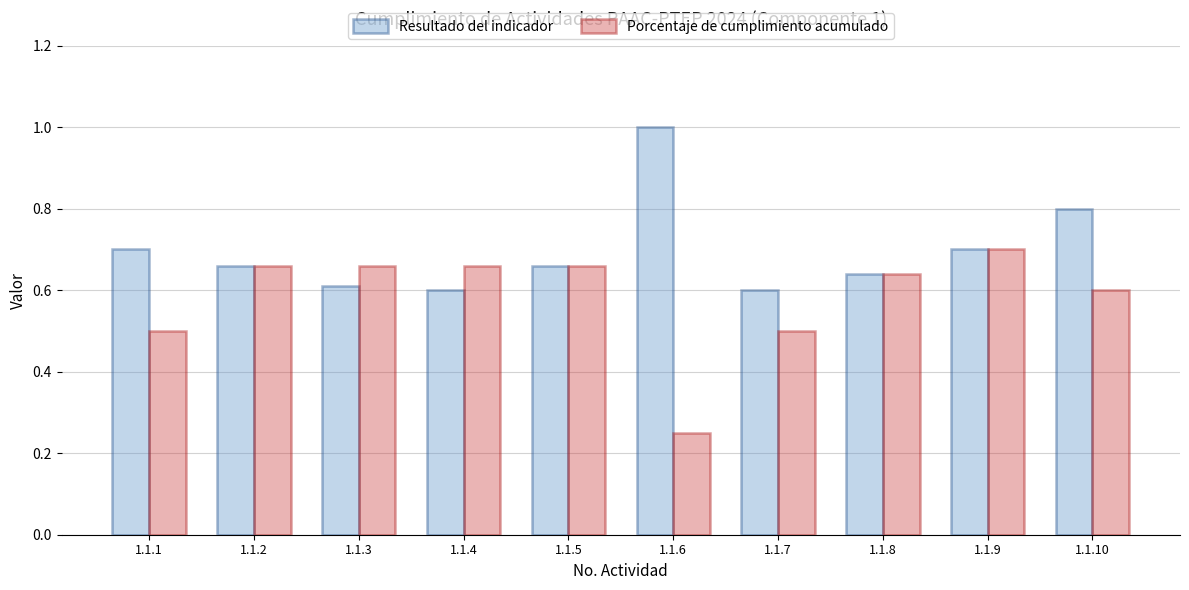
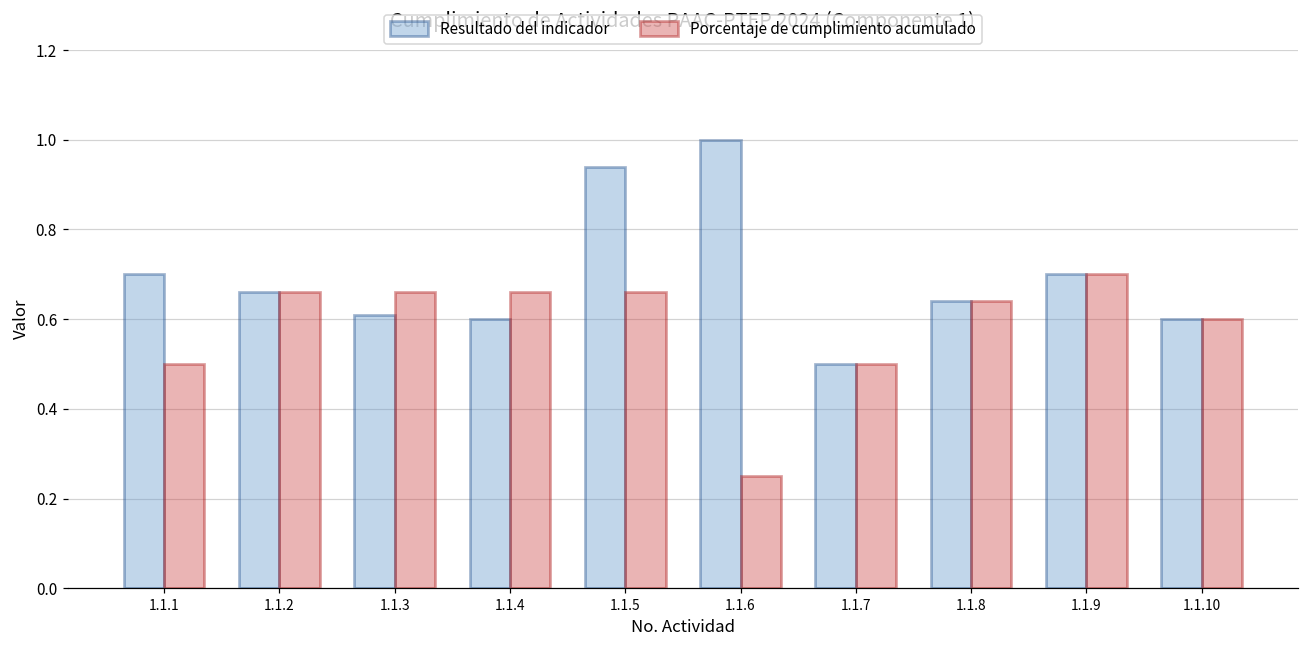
  {
    "Resultado del indicador": {
      "1.1.1": 0.70,
      "1.1.2": 0.66,
      "1.1.3": 0.61,
      "1.1.4": 0.60,
-     "1.1.5": 0.66,
+     "1.1.5": 0.94,
      "1.1.6": 1.00,
-     "1.1.7": 0.6,
+     "1.1.7": 0.5,
      "1.1.8": 0.64,
      "1.1.9": 0.70,
-     "1.1.10": 0.8
+     "1.1.10": 0.6
    },
    "Porcentaje de cumplimiento acumulado": {
      "1.1.1": 0.50,
      "1.1.2": 0.66,
      "1.1.3": 0.66,
      "1.1.4": 0.66,
      "1.1.5": 0.66,
      "1.1.6": 0.25,
      "1.1.7": 0.50,
      "1.1.8": 0.64,
      "1.1.9": 0.70,
      "1.1.10": 0.60
    }
  }
